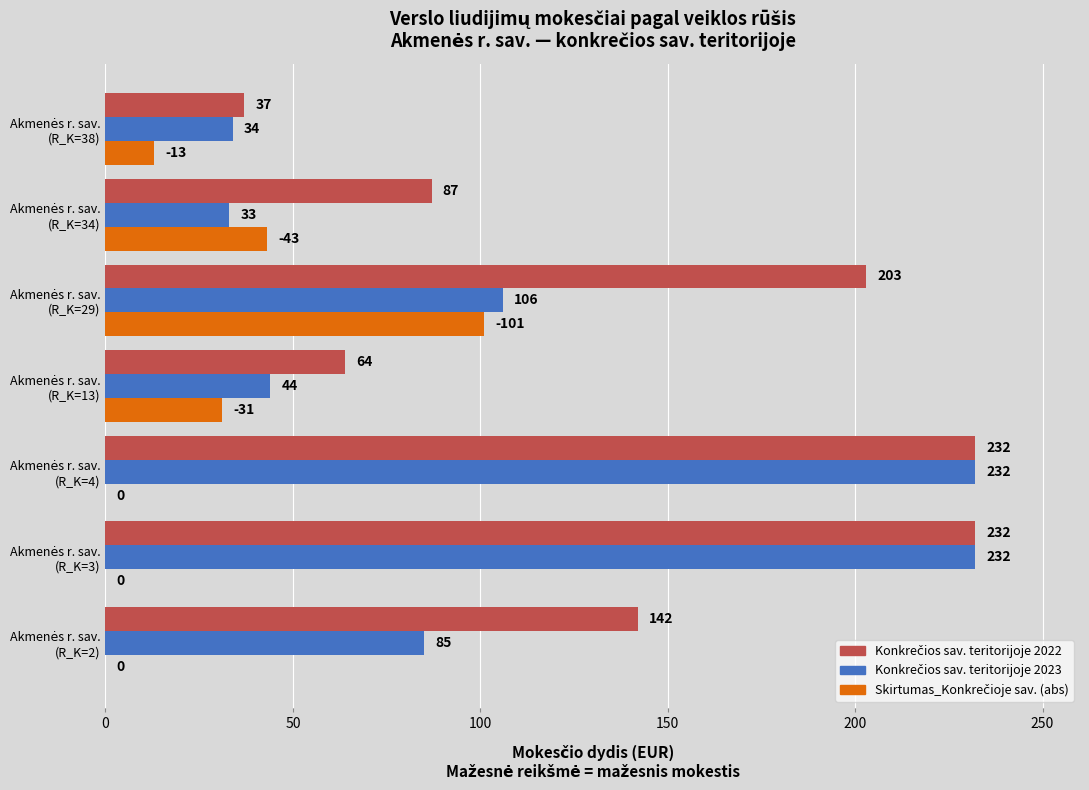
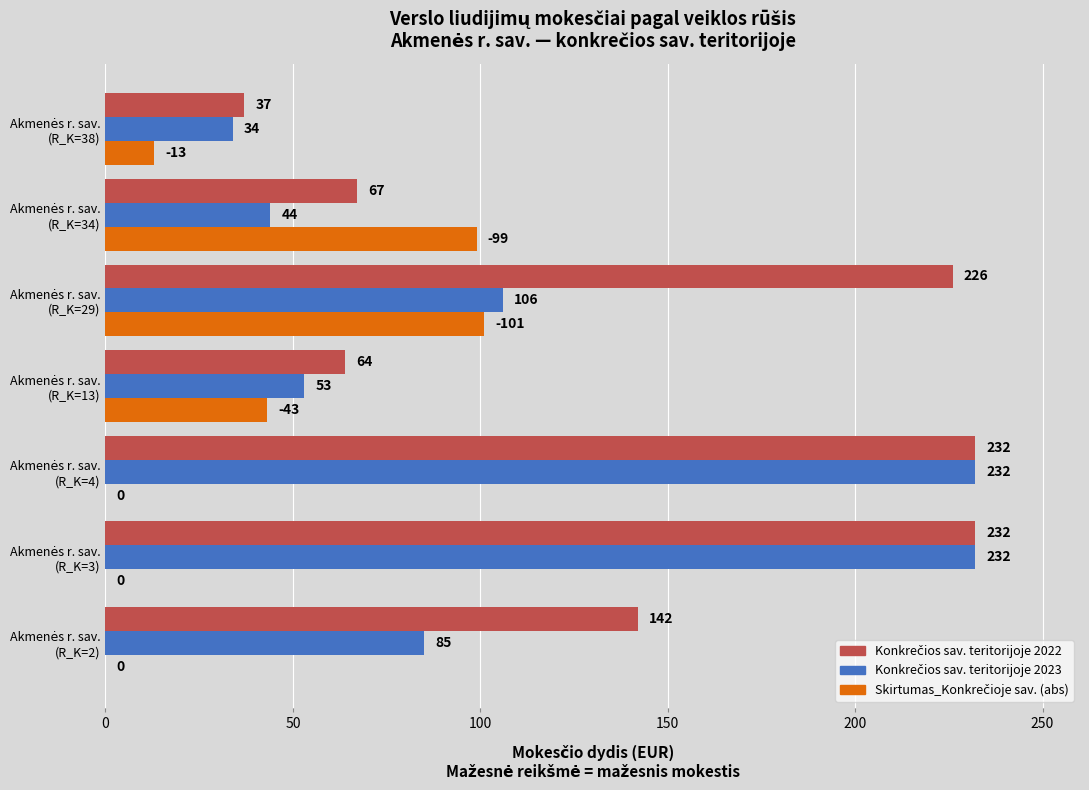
  {
    "Konkrečios sav. teritorijoje 2022": {
      "Akmenės r. sav. (R_K=38)": 37,
-     "Akmenės r. sav. (R_K=34)": 87,
-     "Akmenės r. sav. (R_K=29)": 203,
+     "Akmenės r. sav. (R_K=34)": 67,
+     "Akmenės r. sav. (R_K=29)": 226,
      "Akmenės r. sav. (R_K=13)": 64,
      "Akmenės r. sav. (R_K=4)": 232,
      "Akmenės r. sav. (R_K=3)": 232,
      "Akmenės r. sav. (R_K=2)": 142
    },
    "Konkrečios sav. teritorijoje 2023": {
      "Akmenės r. sav. (R_K=38)": 34,
-     "Akmenės r. sav. (R_K=34)": 33,
+     "Akmenės r. sav. (R_K=34)": 44,
      "Akmenės r. sav. (R_K=29)": 106,
-     "Akmenės r. sav. (R_K=13)": 44,
+     "Akmenės r. sav. (R_K=13)": 53,
      "Akmenės r. sav. (R_K=4)": 232,
      "Akmenės r. sav. (R_K=3)": 232,
      "Akmenės r. sav. (R_K=2)": 85
    },
    "Skirtumas_Konkrečioje sav. (abs)": {
-     "Akmenės r. sav. (R_K=34)": -43,
-     "Akmenės r. sav. (R_K=13)": -31,
+     "Akmenės r. sav. (R_K=34)": -99,
+     "Akmenės r. sav. (R_K=13)": -43,
      "Akmenės r. sav. (R_K=4)": 0,
      "Akmenės r. sav. (R_K=3)": 0,
      "Akmenės r. sav. (R_K=2)": 0
    }
  }
